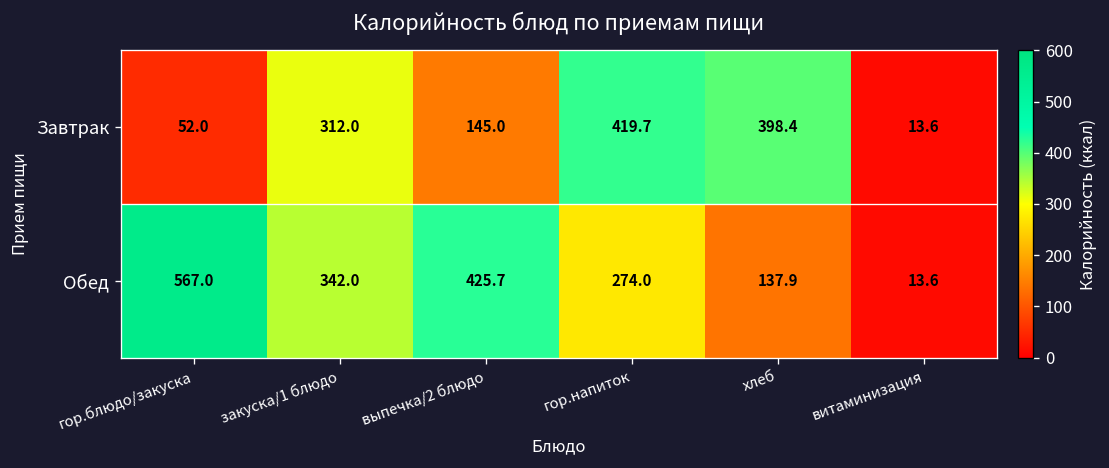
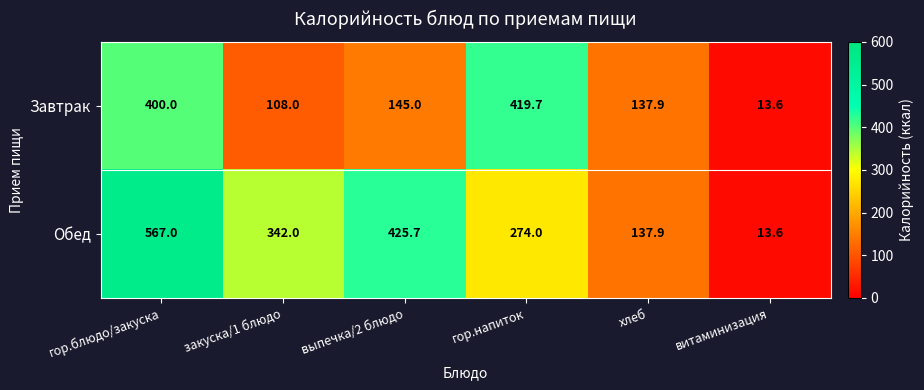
  {
    "Завтрак": {
-     "гор.блюдо/закуска": 52.0,
-     "закуска/1 блюдо": 312.0,
+     "гор.блюдо/закуска": 400.0,
+     "закуска/1 блюдо": 108.0,
      "выпечка/2 блюдо": 145.0,
      "гор.напиток": 419.7,
-     "хлеб": 398.4,
+     "хлеб": 137.9,
      "витаминизация": 13.6
    },
    "Обед": {
      "гор.блюдо/закуска": 567.0,
      "закуска/1 блюдо": 342.0,
      "выпечка/2 блюдо": 425.7,
      "гор.напиток": 274.0,
      "хлеб": 137.9,
      "витаминизация": 13.6
    }
  }
